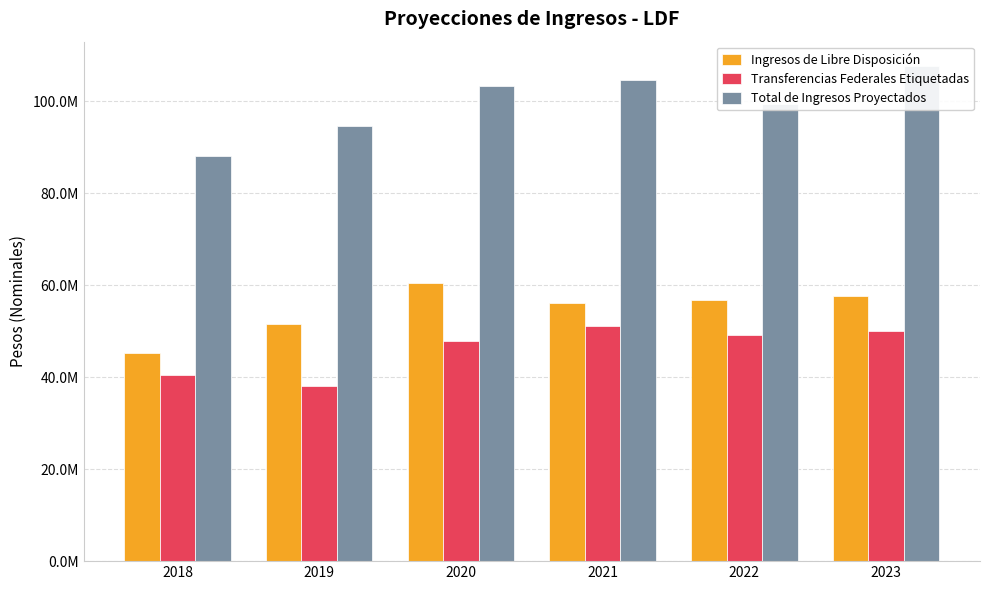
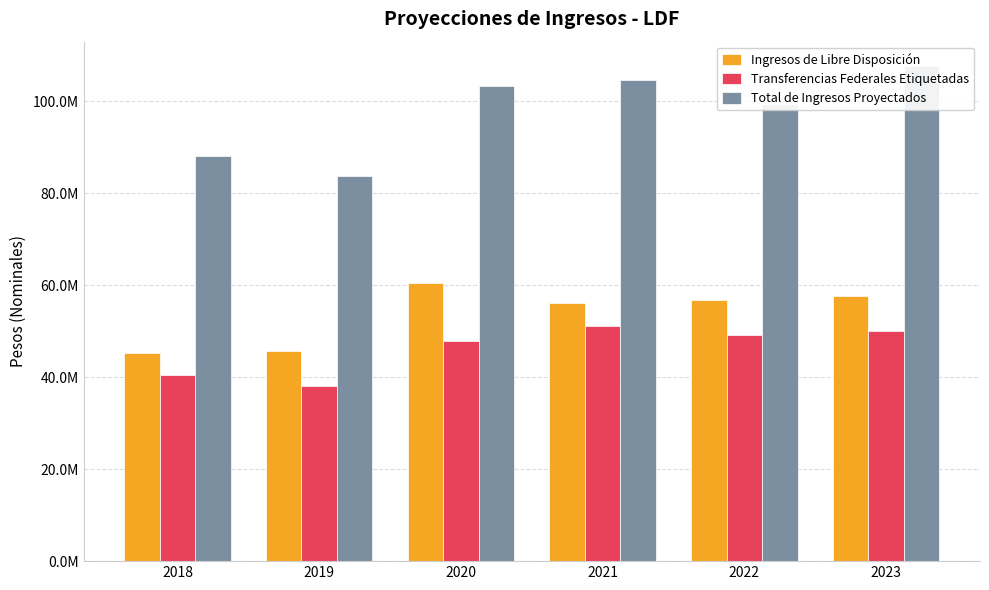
  {
    "Ingresos de Libre Disposición": {
      "2018": 45000000,
-     "2019": 52000000,
+     "2019": 46000000,
      "2020": 60000000,
      "2021": 56000000,
      "2022": 57000000,
      "2023": 58000000
    },
    "Transferencias Federales Etiquetadas": {
      "2018": 40000000,
      "2019": 38000000,
      "2020": 48000000,
      "2021": 51000000,
      "2022": 49000000,
      "2023": 50000000
    },
    "Total de Ingresos Proyectados": {
      "2018": 88000000,
-     "2019": 95000000,
+     "2019": 84000000,
      "2020": 103000000,
      "2021": 105000000
    }
  }
